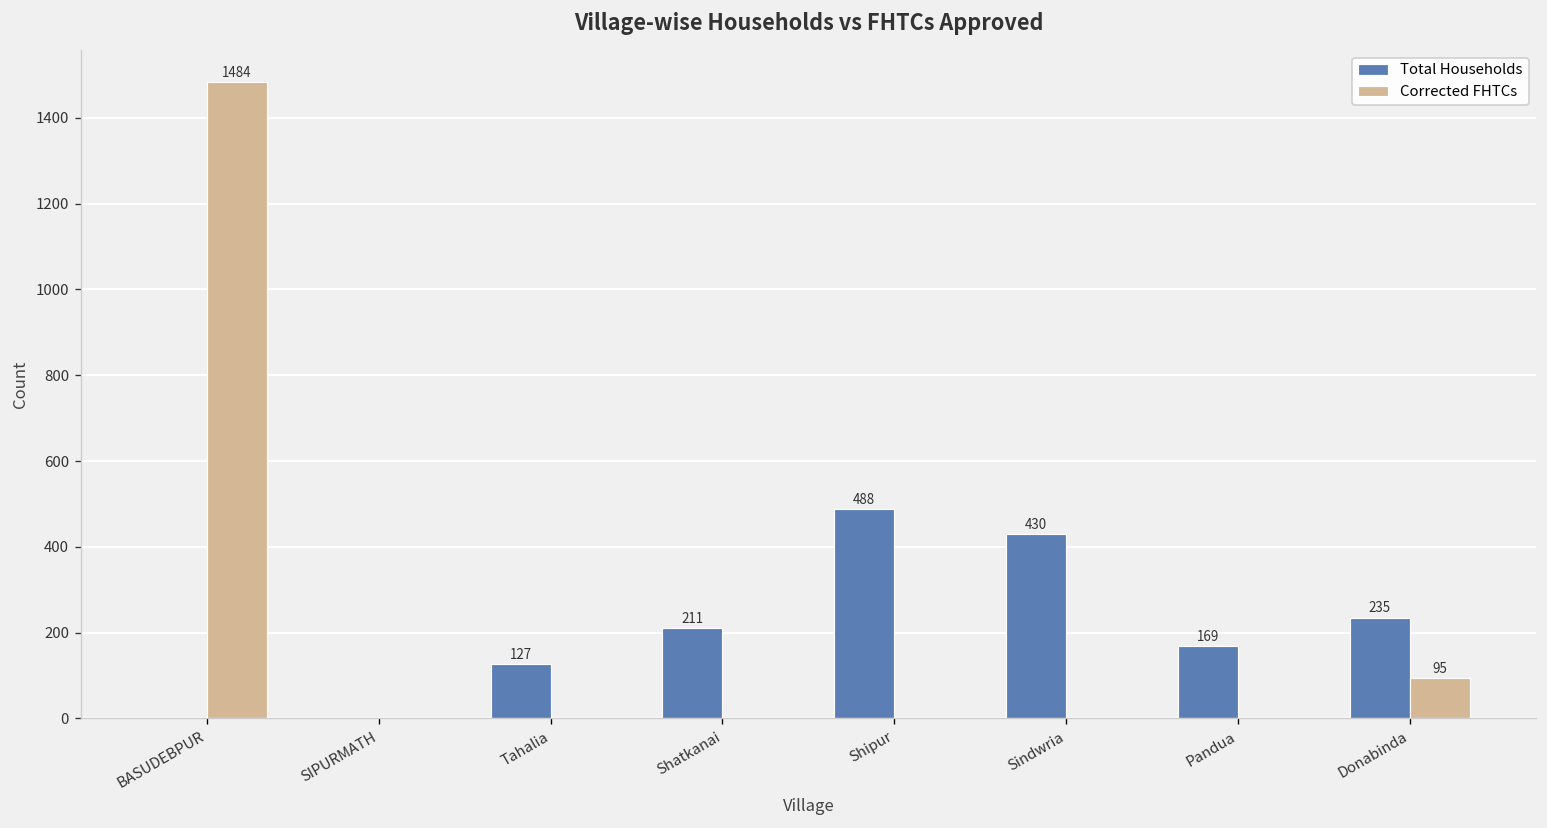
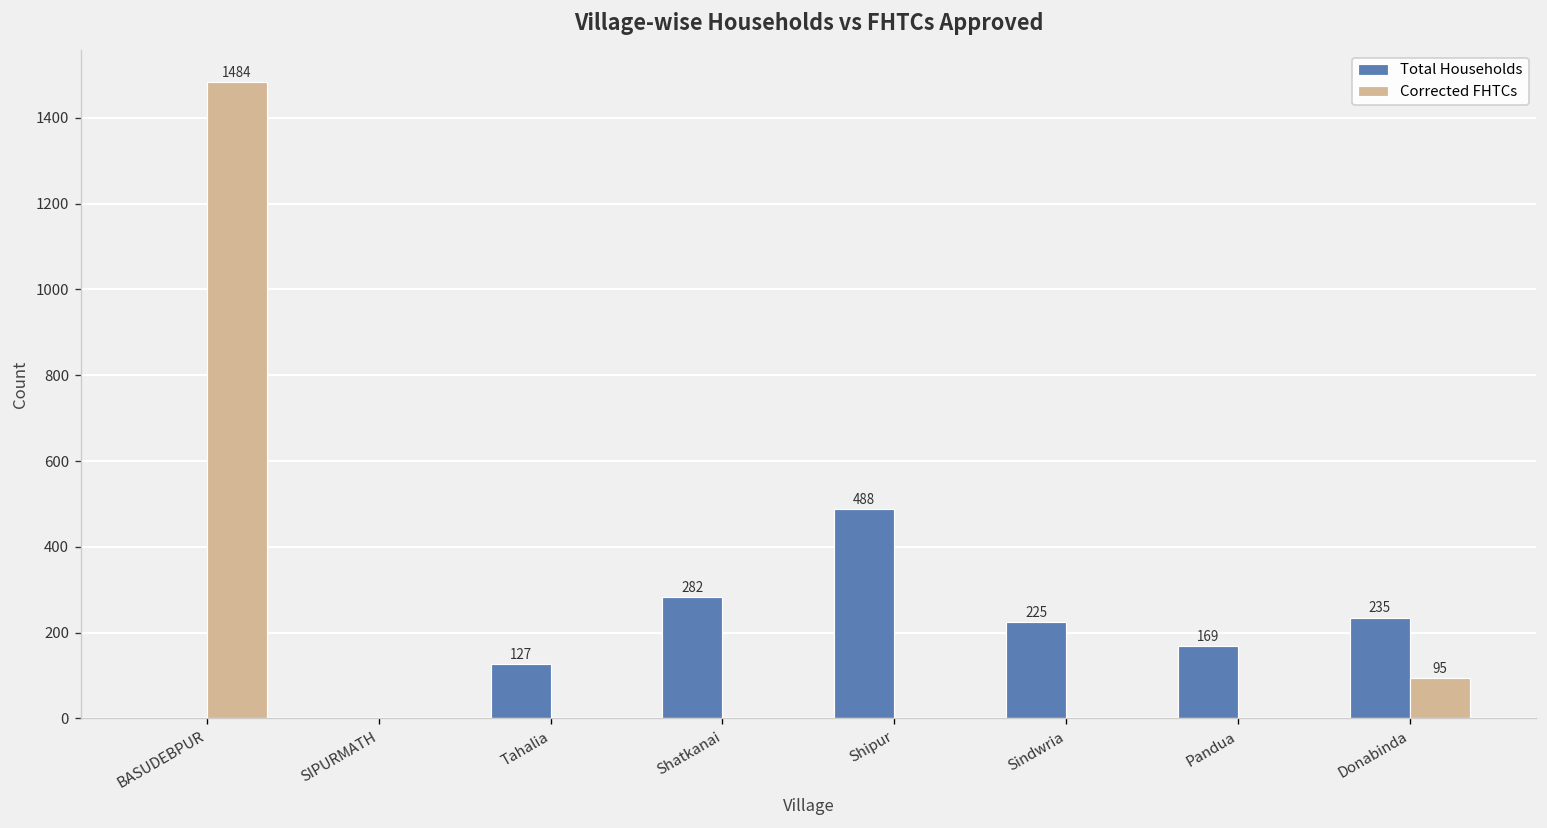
  {
    "Total Households": {
      "Tahalia": 127,
-     "Shatkanai": 211,
+     "Shatkanai": 282,
      "Shipur": 488,
-     "Sindwria": 430,
+     "Sindwria": 225,
      "Pandua": 169,
      "Donabinda": 235
    },
    "Corrected FHTCs": {
      "BASUDEBPUR": 1484,
      "Donabinda": 95
    }
  }
